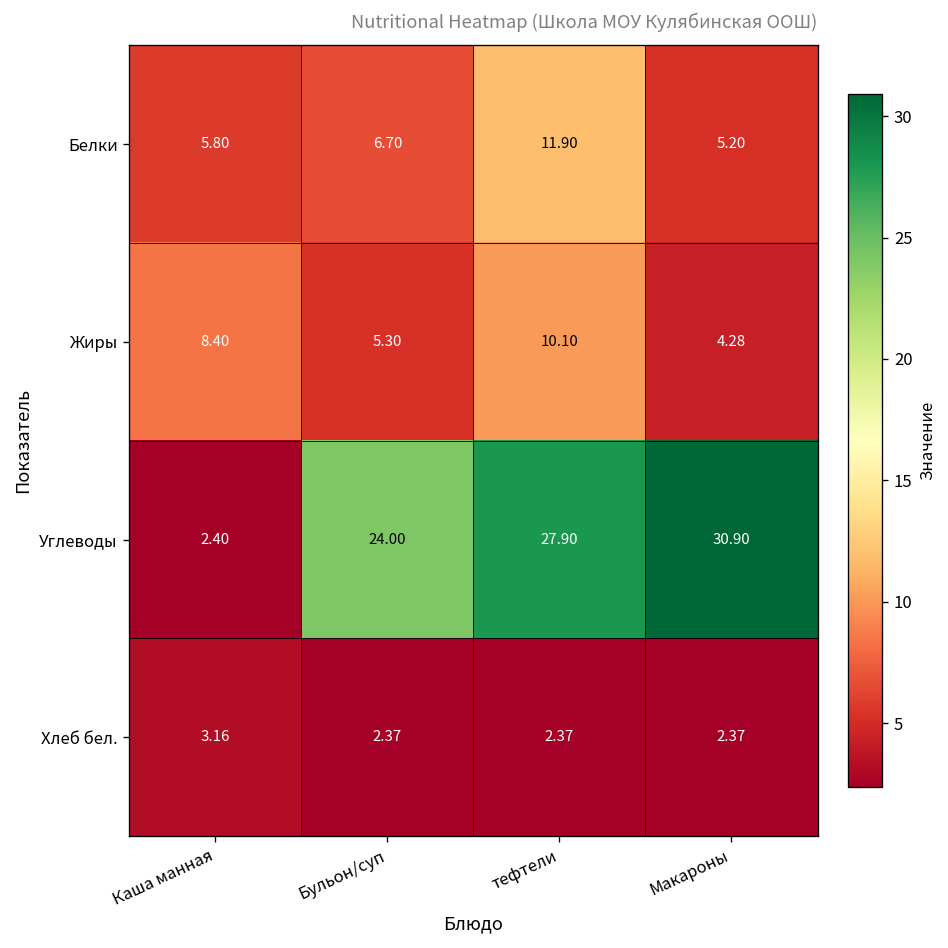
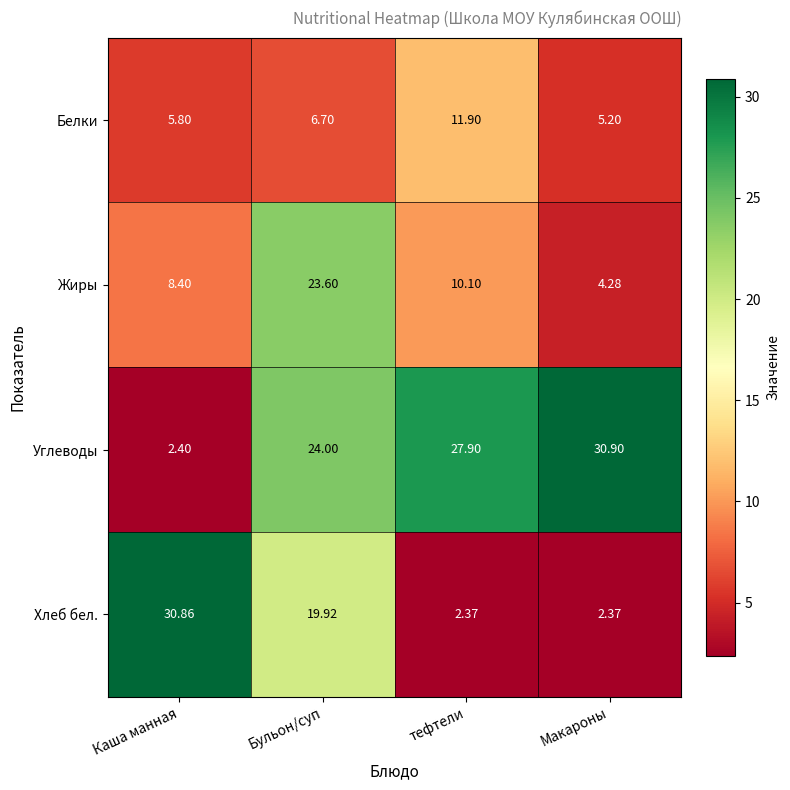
  {
    "Белки": {
      "Каша манная": 5.80,
      "Бульон/суп": 6.70,
      "тефтели": 11.90,
      "Макароны": 5.20
    },
    "Жиры": {
      "Каша манная": 8.40,
-     "Бульон/суп": 5.30,
+     "Бульон/суп": 23.60,
      "тефтели": 10.10,
      "Макароны": 4.28
    },
    "Углеводы": {
      "Каша манная": 2.40,
      "Бульон/суп": 24.00,
      "тефтели": 27.90,
      "Макароны": 30.90
    },
    "Хлеб бел.": {
-     "Каша манная": 3.16,
-     "Бульон/суп": 2.37,
+     "Каша манная": 30.86,
+     "Бульон/суп": 19.92,
      "тефтели": 2.37,
      "Макароны": 2.37
    }
  }
